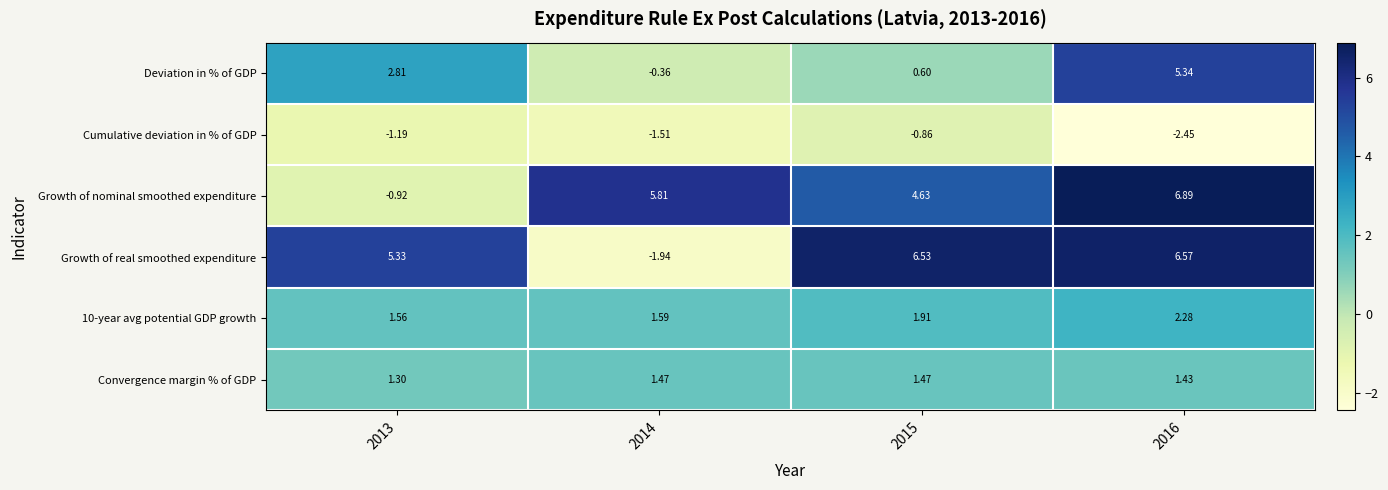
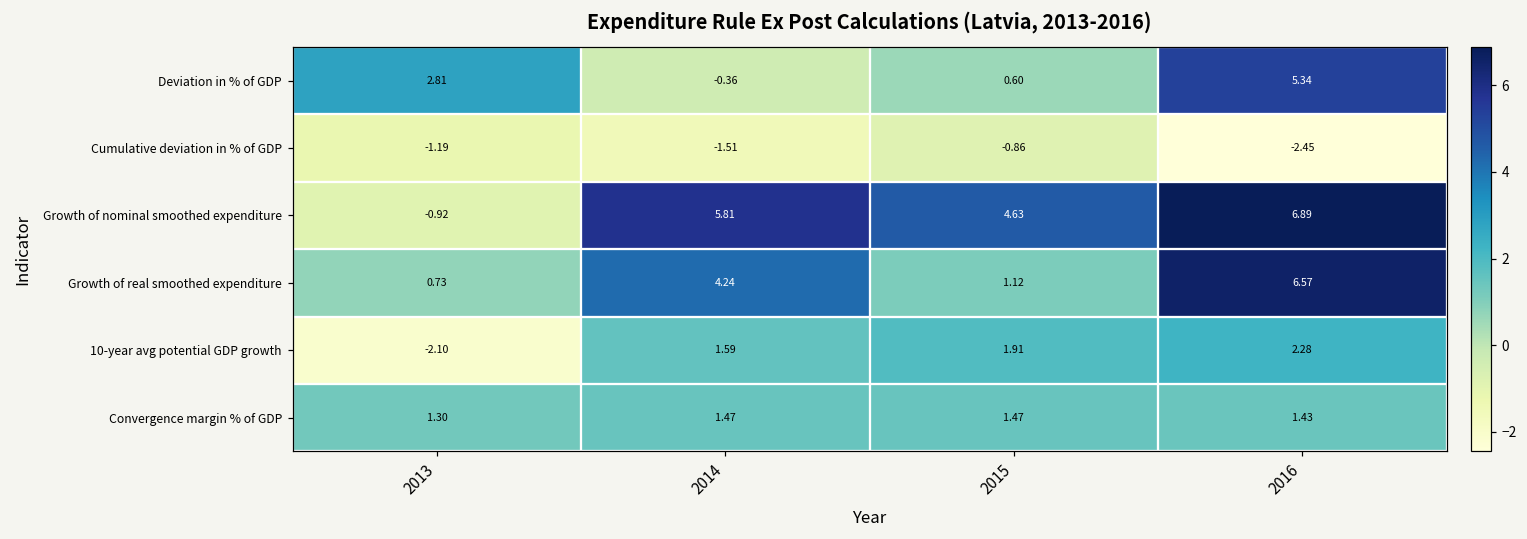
  {
    "Deviation in % of GDP": {
      "2013": 2.81,
      "2014": -0.36,
      "2015": 0.60,
      "2016": 5.34
    },
    "Cumulative deviation in % of GDP": {
      "2013": -1.19,
      "2014": -1.51,
      "2015": -0.86,
      "2016": -2.45
    },
    "Growth of nominal smoothed expenditure": {
      "2013": -0.92,
      "2014": 5.81,
      "2015": 4.63,
      "2016": 6.89
    },
    "Growth of real smoothed expenditure": {
-     "2013": 5.33,
-     "2014": -1.94,
-     "2015": 6.53,
+     "2013": 0.73,
+     "2014": 4.24,
+     "2015": 1.12,
      "2016": 6.57
    },
    "10-year avg potential GDP growth": {
-     "2013": 1.56,
+     "2013": -2.10,
      "2014": 1.59,
      "2015": 1.91,
      "2016": 2.28
    },
    "Convergence margin % of GDP": {
      "2013": 1.30,
      "2014": 1.47,
      "2015": 1.47,
      "2016": 1.43
    }
  }
